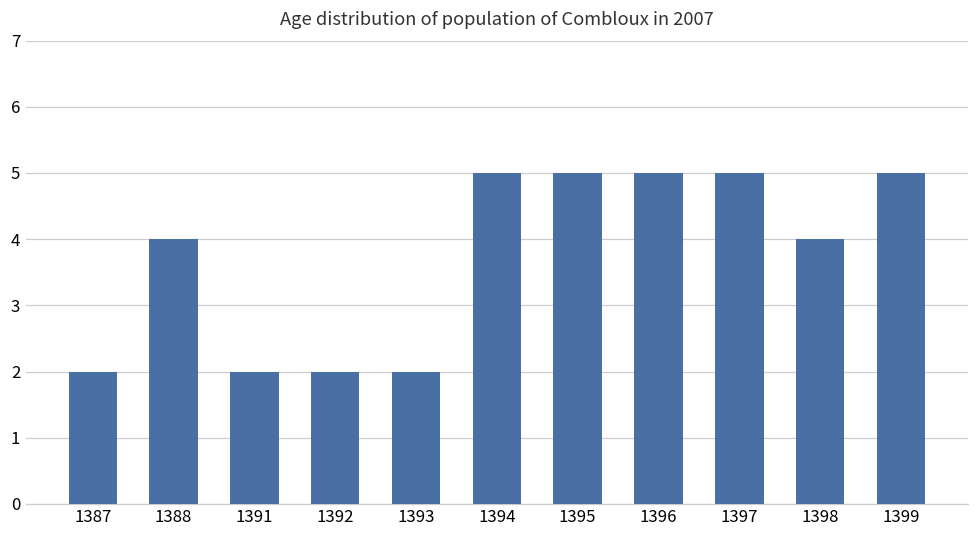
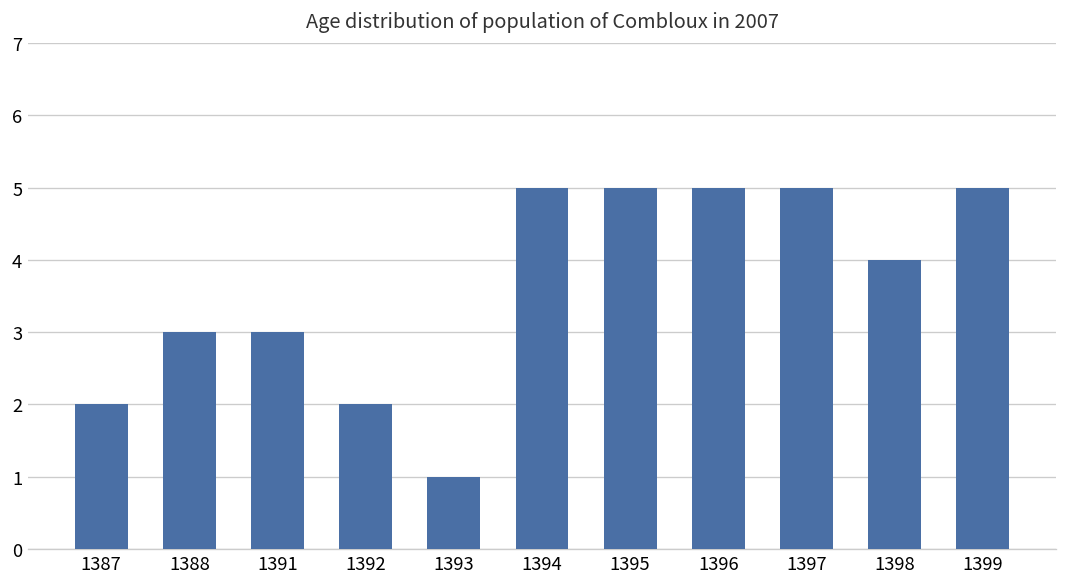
  {
    "1387": 2,
-   "1388": 4,
-   "1391": 2,
+   "1388": 3,
+   "1391": 3,
    "1392": 2,
-   "1393": 2,
+   "1393": 1,
    "1394": 5,
    "1395": 5,
    "1396": 5,
    "1397": 5,
    "1398": 4,
    "1399": 5
  }
